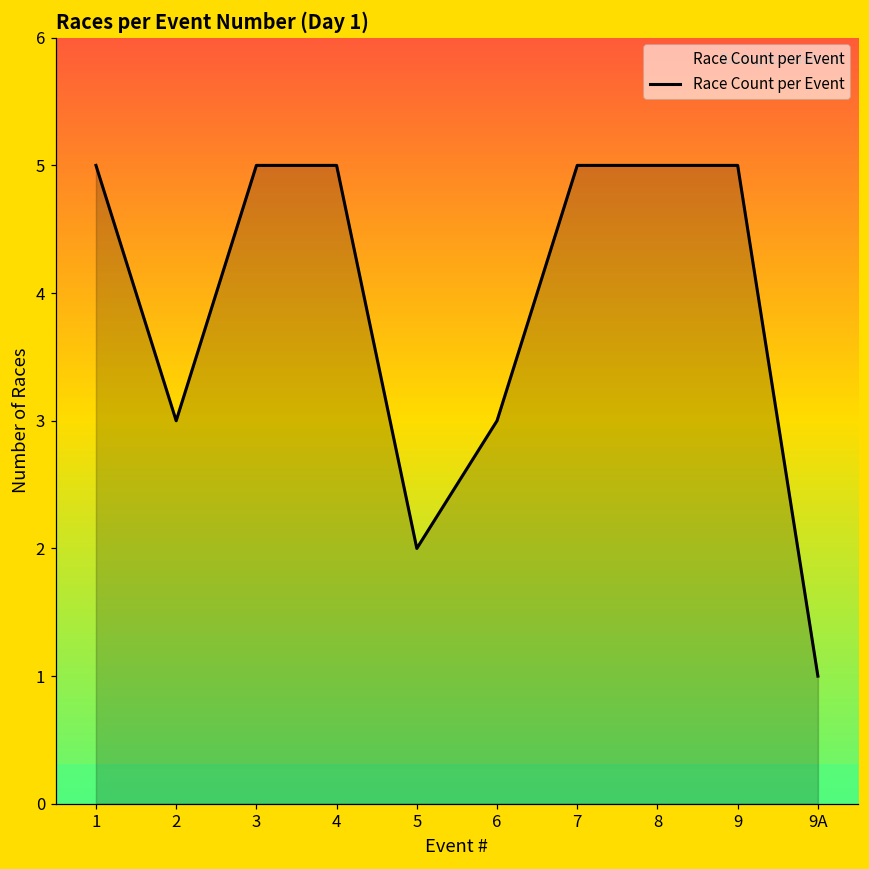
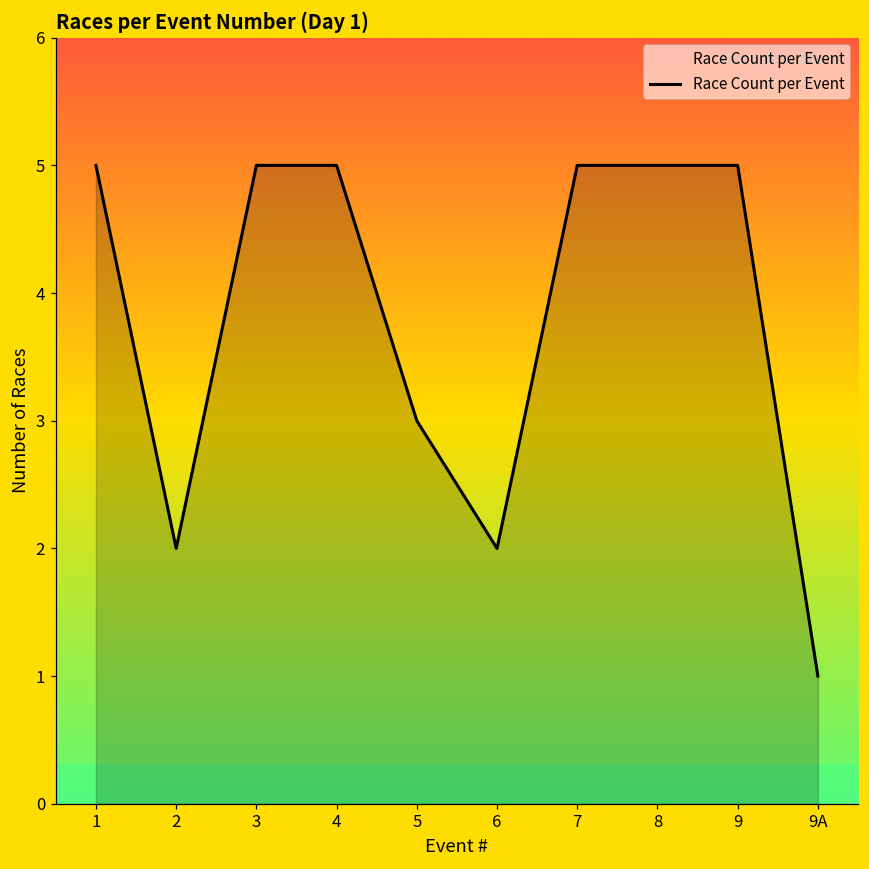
  {
    "1": 5,
-   "2": 3,
+   "2": 2,
    "3": 5,
    "4": 5,
-   "5": 2,
-   "6": 3,
+   "5": 3,
+   "6": 2,
    "7": 5,
    "8": 5,
    "9": 5,
    "9A": 1
  }
